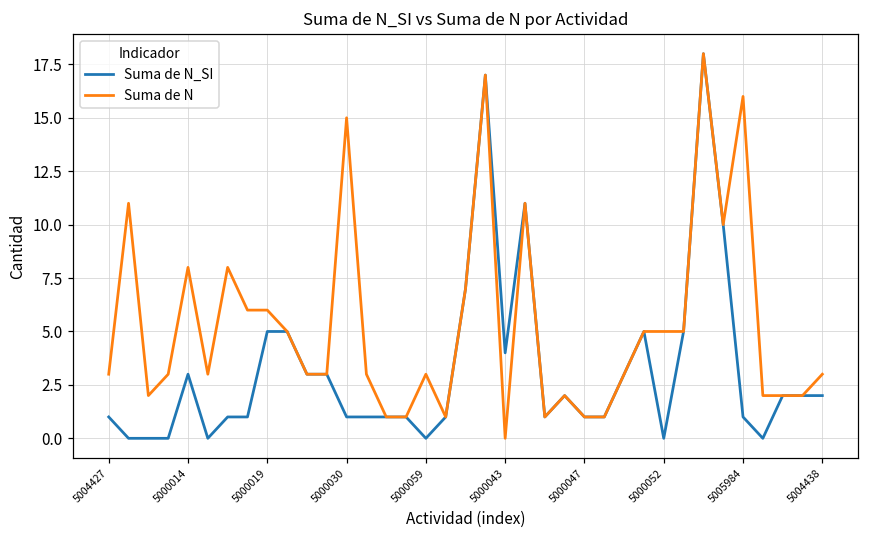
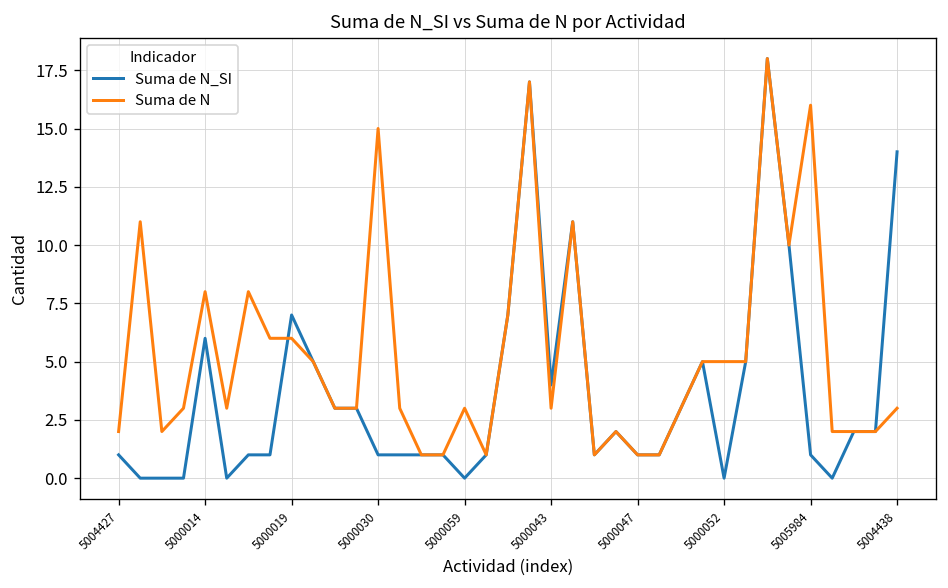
  {
    "Suma de N_SI": {
      "5004427": 1,
-     "5000014": 3,
-     "5000019": 5,
+     "5000014": 6,
+     "5000019": 7,
      "5000030": 1,
      "5000059": 0,
      "5000043": 4,
      "5000052": 0,
      "5005984": 1,
-     "5004438": 2
+     "5004438": 14
    },
    "Suma de N": {
-     "5004427": 3,
+     "5004427": 2,
      "5000014": 8,
      "5000019": 6,
      "5000030": 15,
      "5000059": 3,
-     "5000043": 0,
+     "5000043": 3,
      "5000052": 5,
      "5005984": 16,
      "5004438": 3
    }
  }
